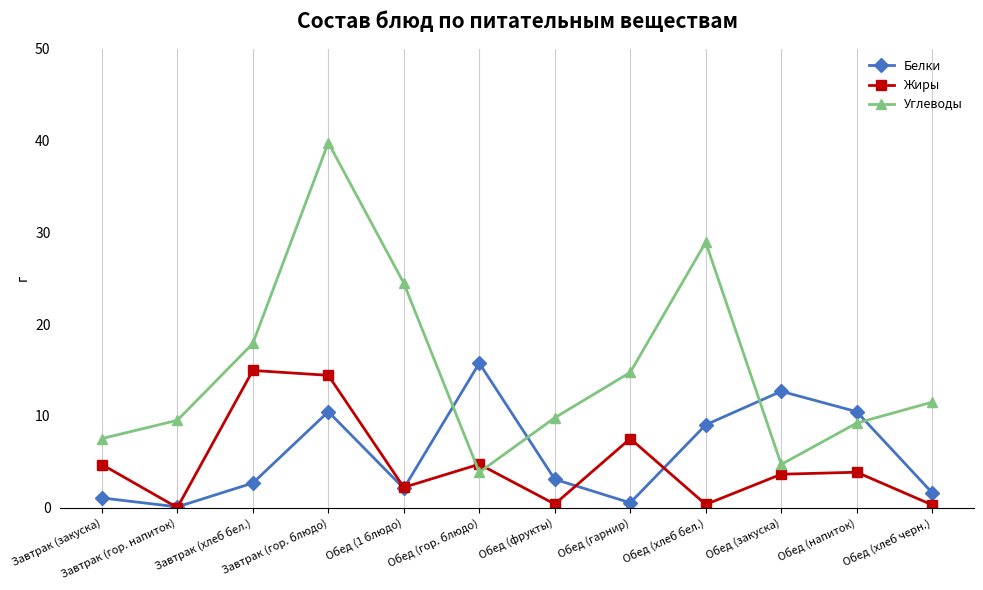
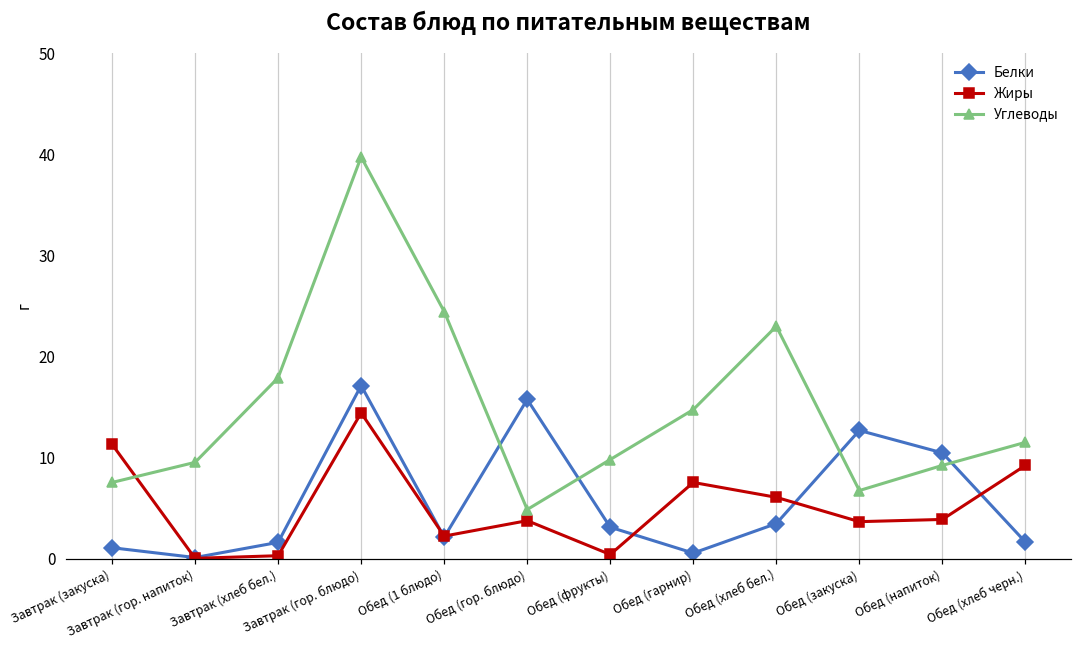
  {
    "Белки": {
      "Завтрак (закуска)": 1,
-     "Завтрак (хлеб бел.)": 3,
-     "Завтрак (гор. блюдо)": 10,
+     "Завтрак (хлеб бел.)": 2,
+     "Завтрак (гор. блюдо)": 17,
      "Обед (гор. блюдо)": 16,
      "Обед (фрукты)": 3,
      "Обед (гарнир)": 1,
-     "Обед (хлеб бел.)": 9,
+     "Обед (хлеб бел.)": 3,
      "Обед (закуска)": 13,
      "Обед (напиток)": 10,
      "Обед (хлеб черн.)": 2
    },
    "Жиры": {
-     "Завтрак (закуска)": 5,
-     "Завтрак (хлеб бел.)": 15,
+     "Завтрак (закуска)": 11,
+     "Завтрак (хлеб бел.)": 0,
      "Завтрак (гор. блюдо)": 14,
-     "Обед (гор. блюдо)": 5,
+     "Обед (гор. блюдо)": 4,
      "Обед (фрукты)": 0,
      "Обед (гарнир)": 8,
-     "Обед (хлеб бел.)": 0,
+     "Обед (хлеб бел.)": 6,
      "Обед (закуска)": 4,
      "Обед (напиток)": 4,
-     "Обед (хлеб черн.)": 0
+     "Обед (хлеб черн.)": 9
    },
    "Углеводы": {
      "Завтрак (закуска)": 8,
      "Завтрак (гор. напиток)": 10,
      "Завтрак (хлеб бел.)": 18,
      "Завтрак (гор. блюдо)": 40,
      "Обед (1 блюдо)": 24,
-     "Обед (гор. блюдо)": 4,
+     "Обед (гор. блюдо)": 5,
      "Обед (фрукты)": 10,
      "Обед (гарнир)": 15,
-     "Обед (хлеб бел.)": 29,
-     "Обед (закуска)": 5,
+     "Обед (хлеб бел.)": 23,
+     "Обед (закуска)": 7,
      "Обед (напиток)": 9,
      "Обед (хлеб черн.)": 12
    }
  }
